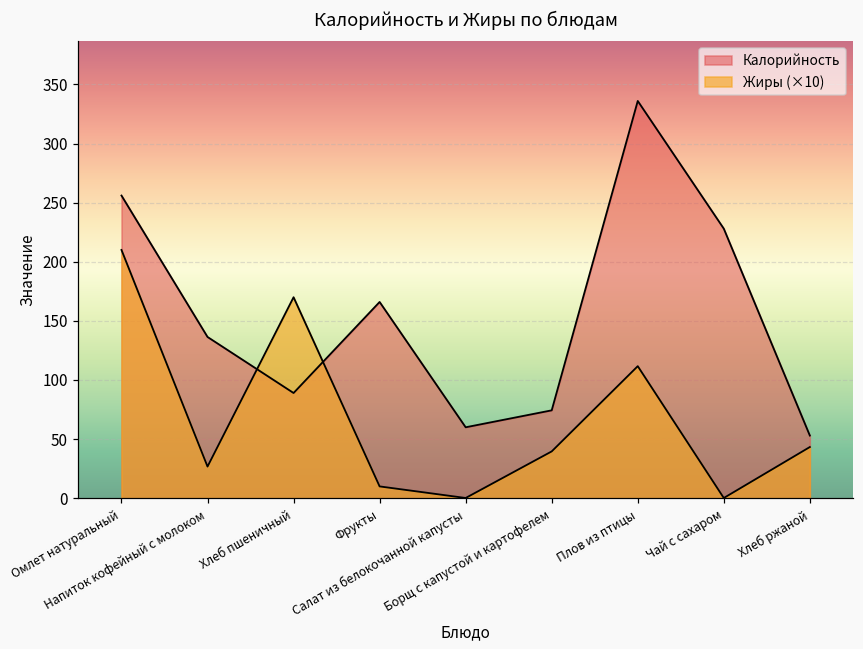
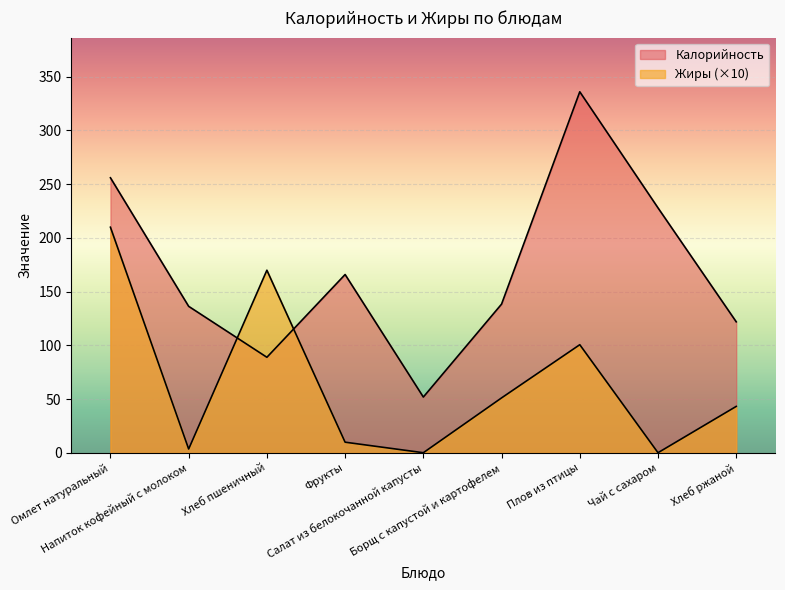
  {
    "Калорийность": {
      "Омлет натуральный": 256,
      "Напиток кофейный с молоком": 136,
      "Хлеб пшеничный": 89,
      "Фрукты": 166,
-     "Салат из белокочанной капусты": 60,
-     "Борщ с капустой и картофелем": 74,
+     "Салат из белокочанной капусты": 52,
+     "Борщ с капустой и картофелем": 138,
      "Плов из птицы": 336,
      "Чай с сахаром": 228,
-     "Хлеб ржаной": 53
+     "Хлеб ржаной": 122
    },
    "Жиры (×10)": {
      "Омлет натуральный": 210,
-     "Напиток кофейный с молоком": 27,
+     "Напиток кофейный с молоком": 4,
      "Хлеб пшеничный": 170,
      "Фрукты": 10,
      "Салат из белокочанной капусты": 0,
-     "Борщ с капустой и картофелем": 40,
-     "Плов из птицы": 112,
+     "Борщ с капустой и картофелем": 51,
+     "Плов из птицы": 101,
      "Чай с сахаром": 0,
      "Хлеб ржаной": 43
    }
  }
